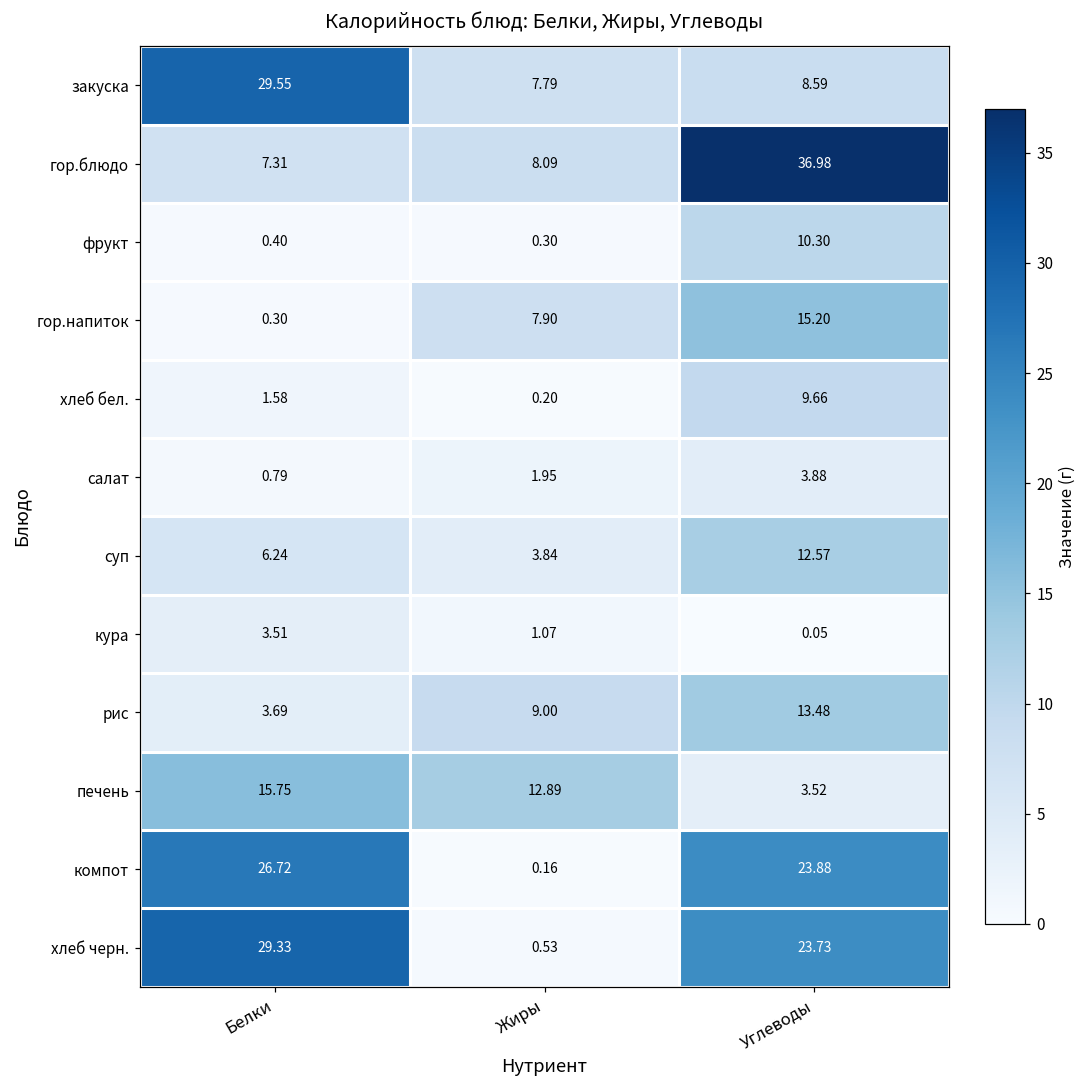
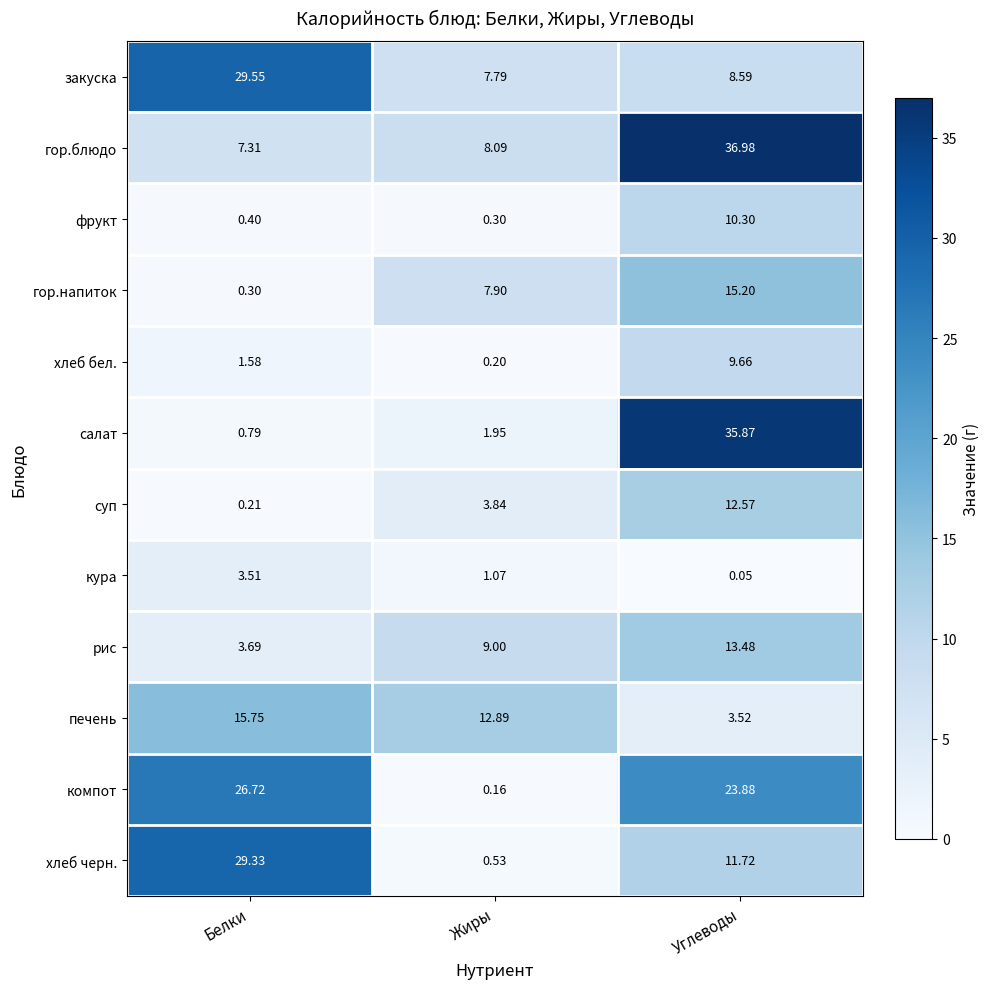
  {
    "закуска": {
      "Белки": 29.55,
      "Жиры": 7.79,
      "Углеводы": 8.59
    },
    "гор.блюдо": {
      "Белки": 7.31,
      "Жиры": 8.09,
      "Углеводы": 36.98
    },
    "фрукт": {
      "Белки": 0.40,
      "Жиры": 0.30,
      "Углеводы": 10.30
    },
    "гор.напиток": {
      "Белки": 0.30,
      "Жиры": 7.90,
      "Углеводы": 15.20
    },
    "хлеб бел.": {
      "Белки": 1.58,
      "Жиры": 0.20,
      "Углеводы": 9.66
    },
    "салат": {
      "Белки": 0.79,
      "Жиры": 1.95,
-     "Углеводы": 3.88
+     "Углеводы": 35.87
    },
    "суп": {
-     "Белки": 6.24,
+     "Белки": 0.21,
      "Жиры": 3.84,
      "Углеводы": 12.57
    },
    "кура": {
      "Белки": 3.51,
      "Жиры": 1.07,
      "Углеводы": 0.05
    },
    "рис": {
      "Белки": 3.69,
      "Жиры": 9.00,
      "Углеводы": 13.48
    },
    "печень": {
      "Белки": 15.75,
      "Жиры": 12.89,
      "Углеводы": 3.52
    },
    "компот": {
      "Белки": 26.72,
      "Жиры": 0.16,
      "Углеводы": 23.88
    },
    "хлеб черн.": {
      "Белки": 29.33,
      "Жиры": 0.53,
-     "Углеводы": 23.73
+     "Углеводы": 11.72
    }
  }
